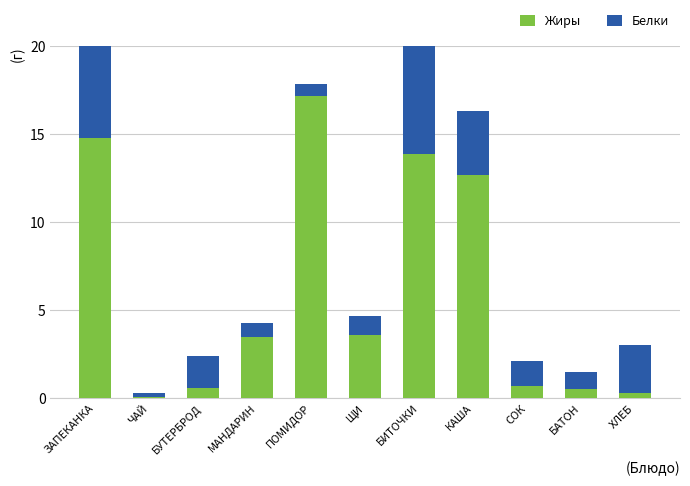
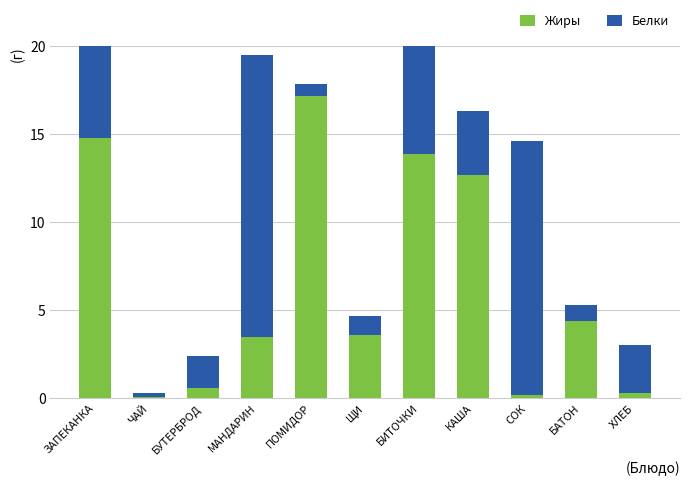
  {
    "Жиры": {
      "ЗАПЕКАНКА": 14.8,
      "БУТЕРБРОД": 0.6,
      "МАНДАРИН": 3.5,
      "ПОМИДОР": 17.2,
      "ЩИ": 3.6,
      "БИТОЧКИ": 13.9,
      "КАША": 12.7,
-     "СОК": 0.7,
-     "БАТОН": 0.6,
+     "СОК": 0.2,
+     "БАТОН": 4.4,
      "ХЛЕБ": 0.3
    },
    "Белки": {
      "ЧАЙ": 0.2,
      "БУТЕРБРОД": 1.8,
-     "МАНДАРИН": 0.8,
+     "МАНДАРИН": 16.0,
      "ПОМИДОР": 0.7,
      "ЩИ": 1.1,
      "КАША": 3.6,
-     "СОК": 1.4,
+     "СОК": 14.4,
      "БАТОН": 0.9,
      "ХЛЕБ": 2.7
    }
  }
